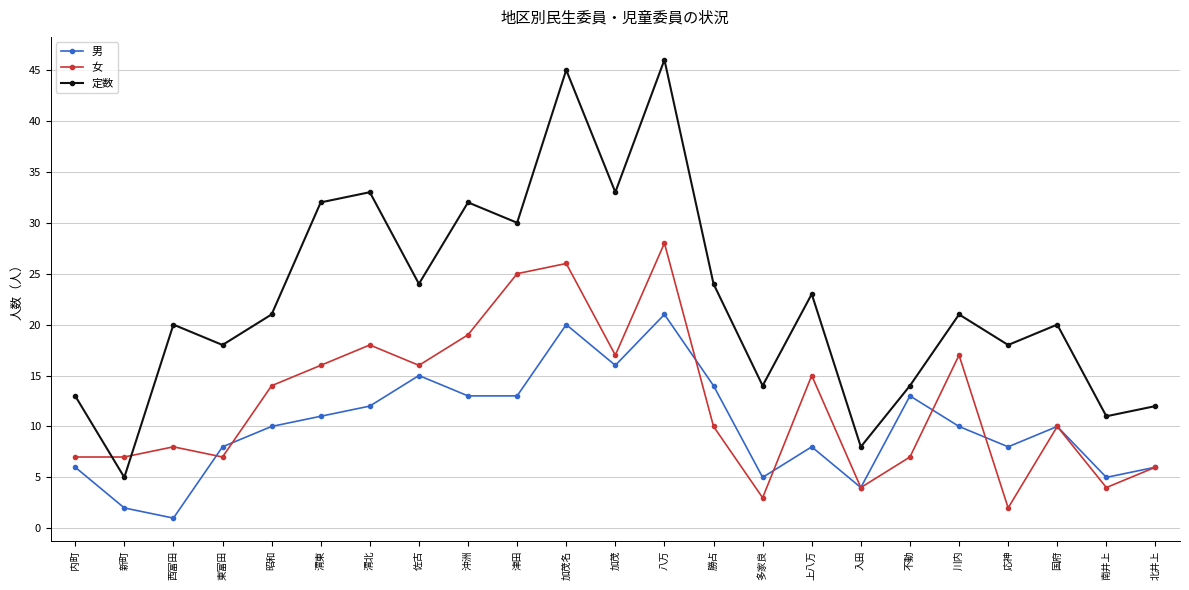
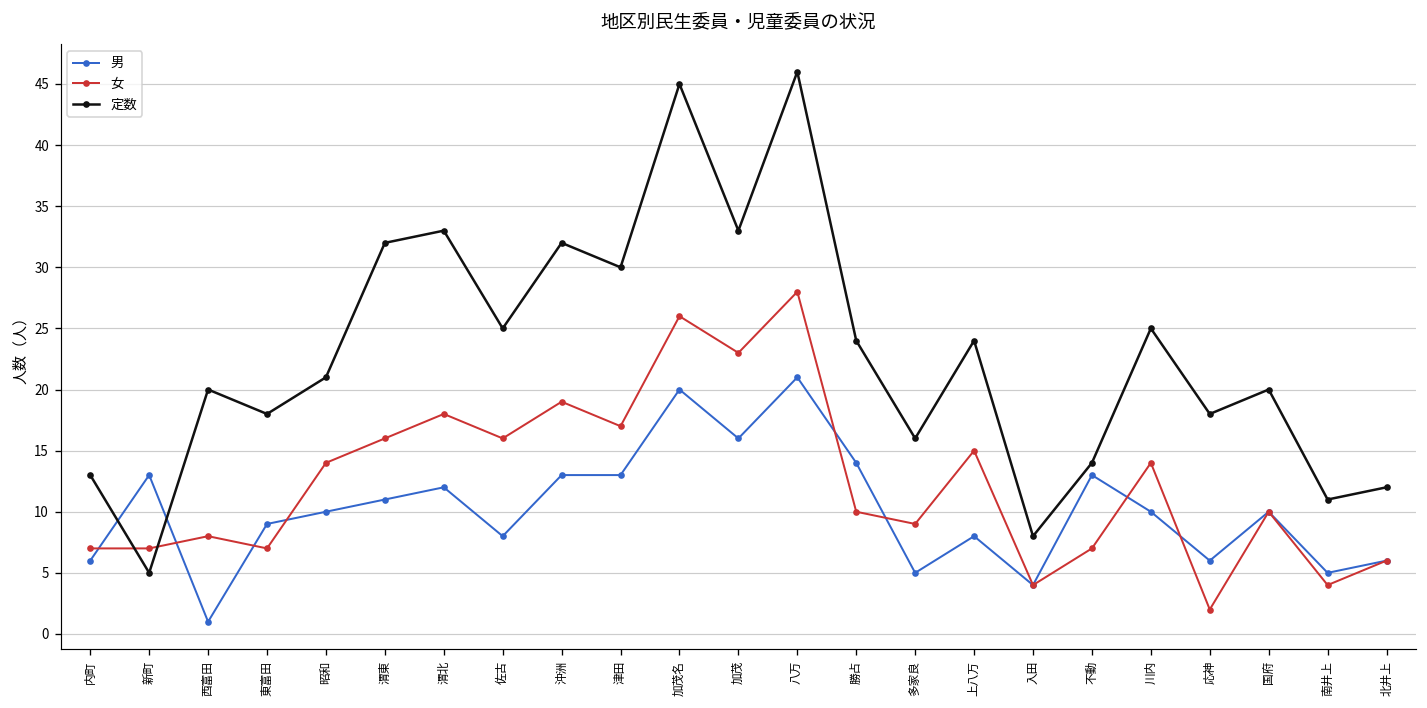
  {
    "男": {
      "内町": 6,
-     "新町": 2,
+     "新町": 13,
      "西富田": 1,
-     "東富田": 8,
+     "東富田": 9,
      "昭和": 10,
      "渭東": 11,
      "渭北": 12,
-     "佐古": 15,
+     "佐古": 8,
      "沖洲": 13,
      "津田": 13,
      "加茂名": 20,
      "加茂": 16,
      "八万": 21,
      "勝占": 14,
      "多家良": 5,
      "上八万": 8,
      "不動": 13,
      "川内": 10,
-     "応神": 8,
+     "応神": 6,
      "南井上": 5
    },
    "女": {
      "内町": 7,
      "新町": 7,
      "西富田": 8,
      "東富田": 7,
      "昭和": 14,
      "渭東": 16,
      "渭北": 18,
      "佐古": 16,
      "沖洲": 19,
-     "津田": 25,
+     "津田": 17,
      "加茂名": 26,
-     "加茂": 17,
+     "加茂": 23,
      "八万": 28,
      "勝占": 10,
-     "多家良": 3,
+     "多家良": 9,
      "上八万": 15,
      "不動": 7,
-     "川内": 17,
+     "川内": 14,
      "応神": 2,
      "南井上": 4
    },
    "定数": {
      "内町": 13,
      "新町": 5,
      "西富田": 20,
      "東富田": 18,
      "昭和": 21,
      "渭東": 32,
      "渭北": 33,
-     "佐古": 24,
+     "佐古": 25,
      "沖洲": 32,
      "津田": 30,
      "加茂名": 45,
      "加茂": 33,
      "八万": 46,
      "勝占": 24,
-     "多家良": 14,
-     "上八万": 23,
+     "多家良": 16,
+     "上八万": 24,
      "入田": 8,
      "不動": 14,
-     "川内": 21,
+     "川内": 25,
      "応神": 18,
      "国府": 20,
      "南井上": 11,
      "北井上": 12
    }
  }
